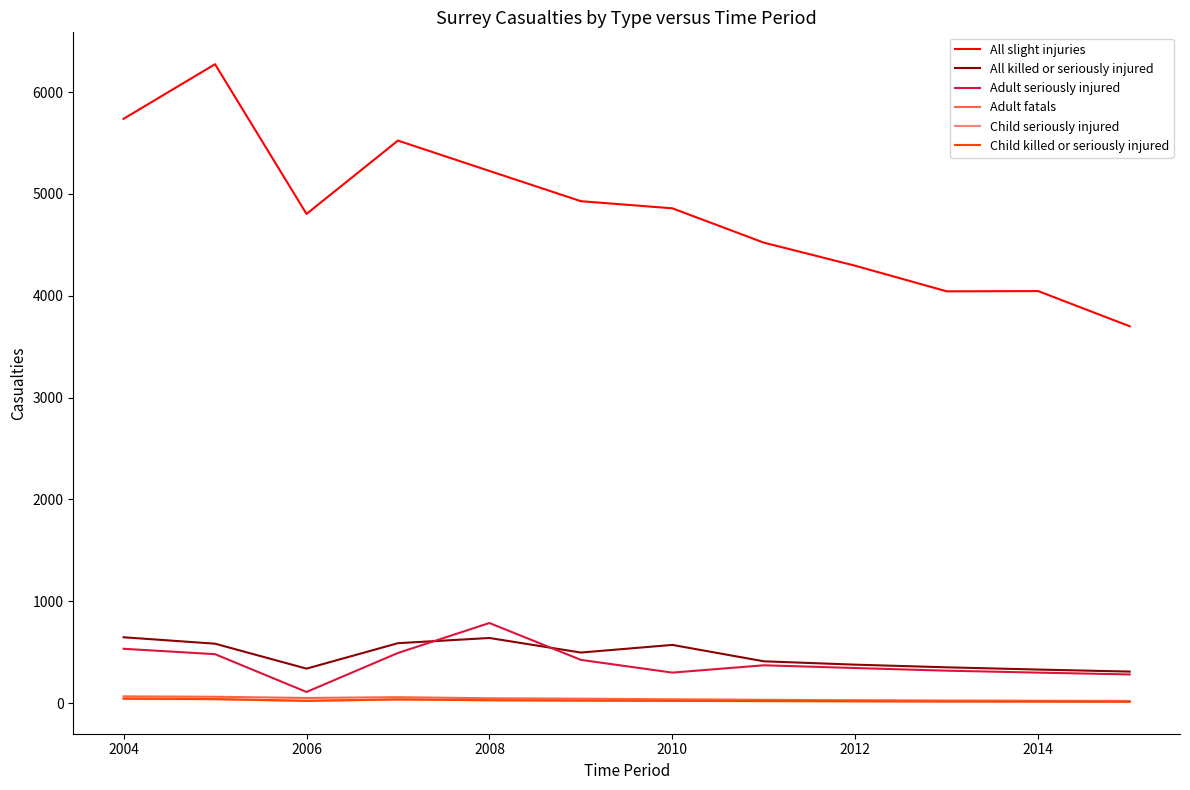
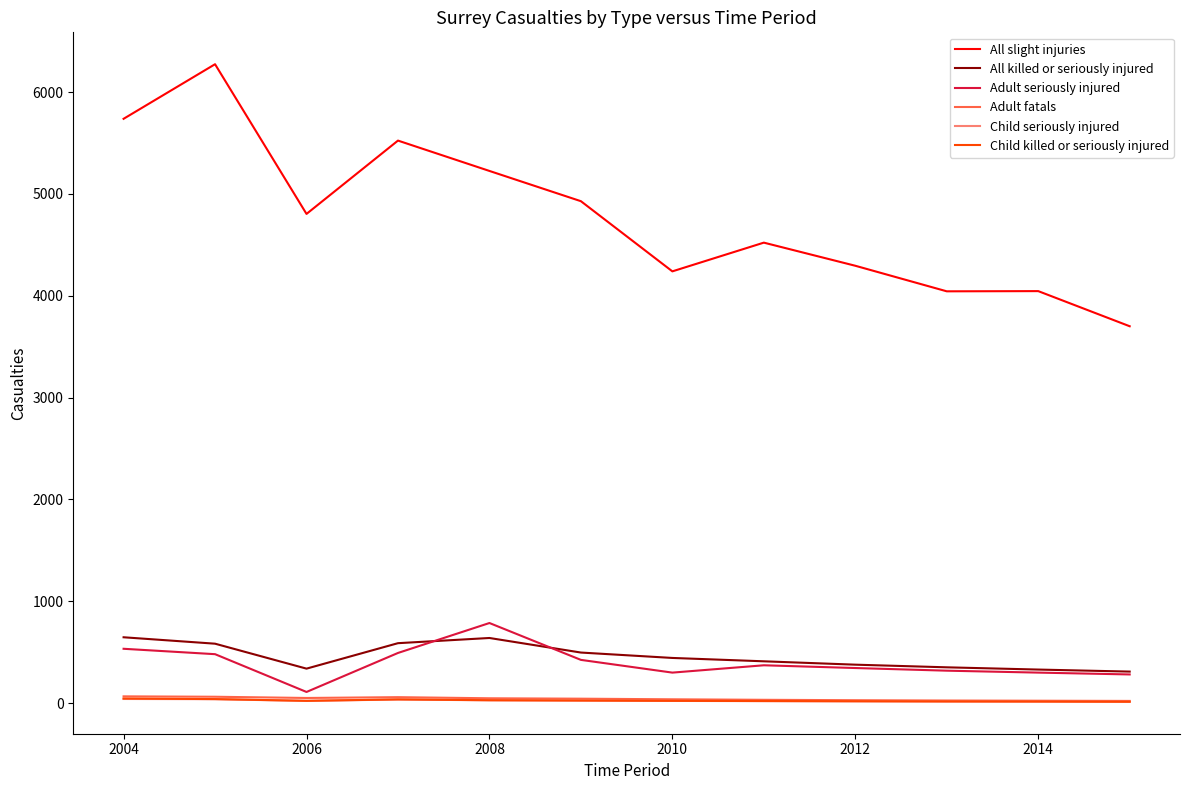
  {
    "All slight injuries": {
      "2004": 5740,
      "2006": 4800,
      "2008": 5230,
-     "2010": 4860,
+     "2010": 4240,
      "2012": 4300,
      "2014": 4050
    },
    "All killed or seriously injured": {
      "2004": 650,
      "2006": 340,
      "2008": 640,
-     "2010": 570,
+     "2010": 440,
      "2012": 380,
      "2014": 330
    },
    "Adult seriously injured": {
      "2004": 530,
      "2006": 110,
      "2008": 790,
      "2010": 300,
      "2012": 350,
      "2014": 300
    }
  }
